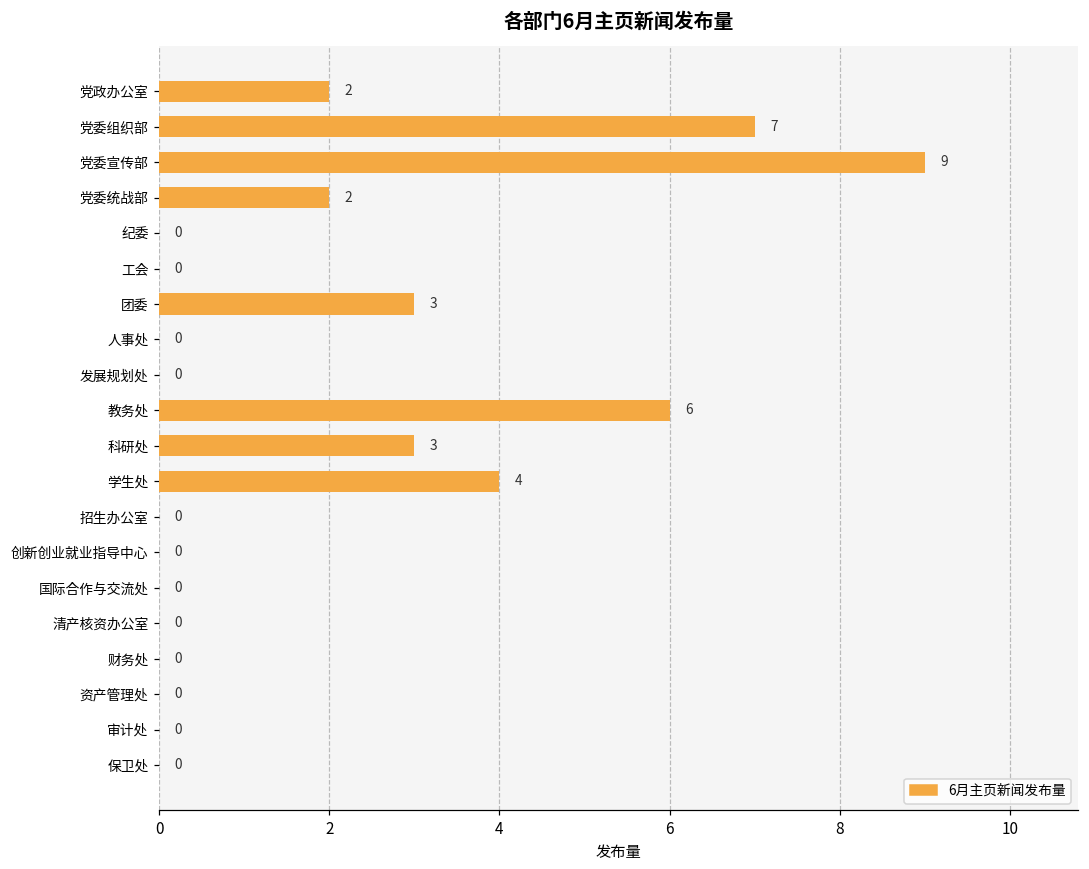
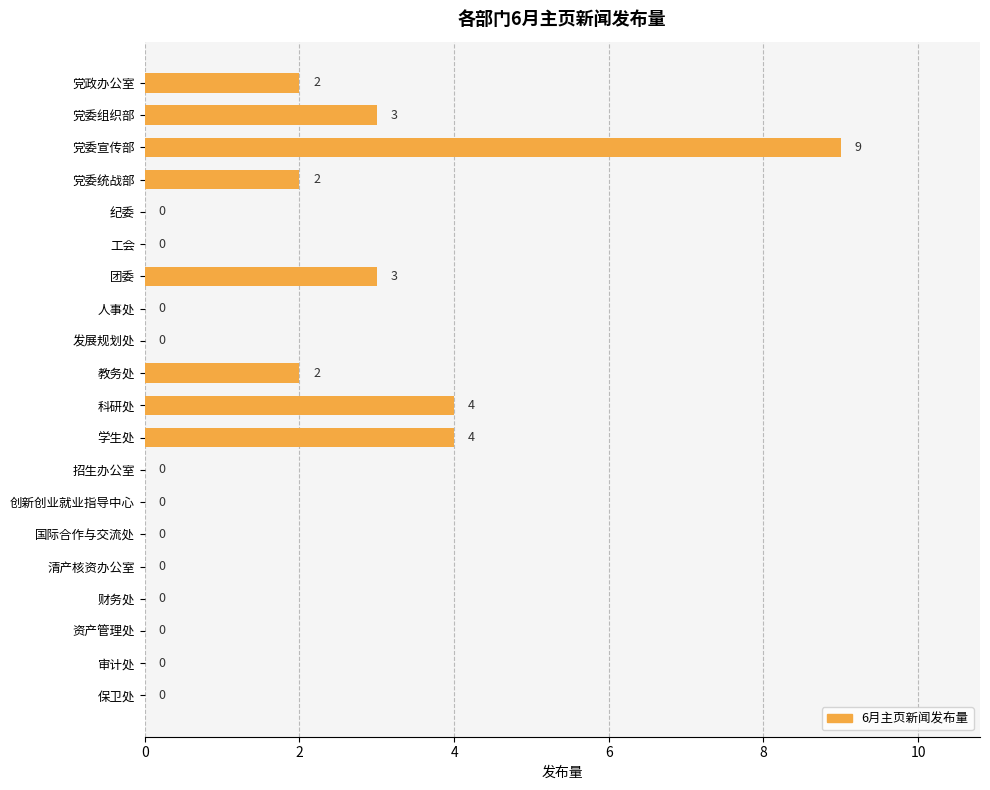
  {
    "党政办公室": 2,
-   "党委组织部": 7,
+   "党委组织部": 3,
    "党委宣传部": 9,
    "党委统战部": 2,
    "纪委": 0,
    "工会": 0,
    "团委": 3,
    "人事处": 0,
    "发展规划处": 0,
-   "教务处": 6,
-   "科研处": 3,
+   "教务处": 2,
+   "科研处": 4,
    "学生处": 4,
    "招生办公室": 0,
    "创新创业就业指导中心": 0,
    "国际合作与交流处": 0,
    "清产核资办公室": 0,
    "财务处": 0,
    "资产管理处": 0,
    "审计处": 0,
    "保卫处": 0
  }
